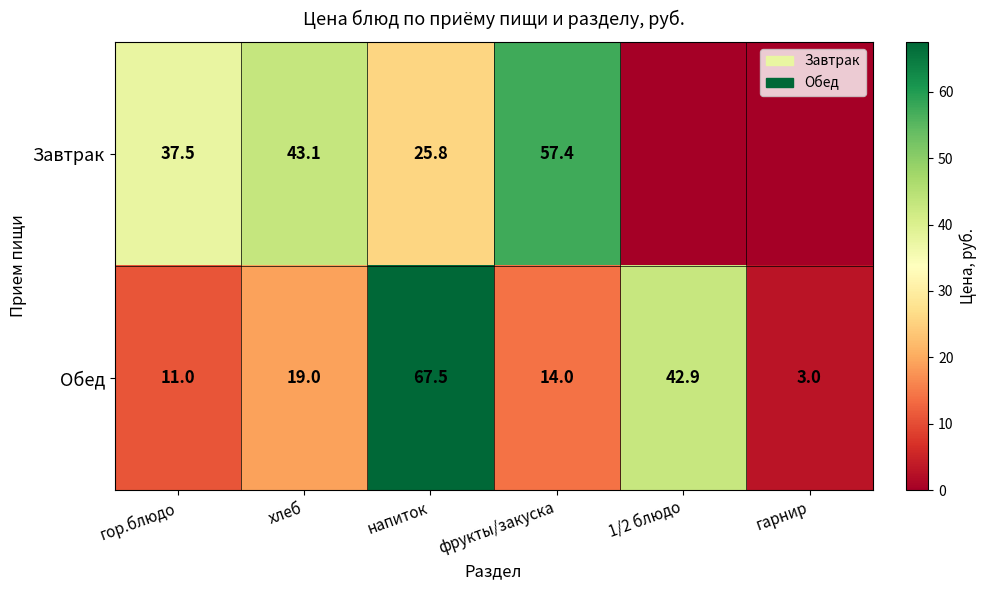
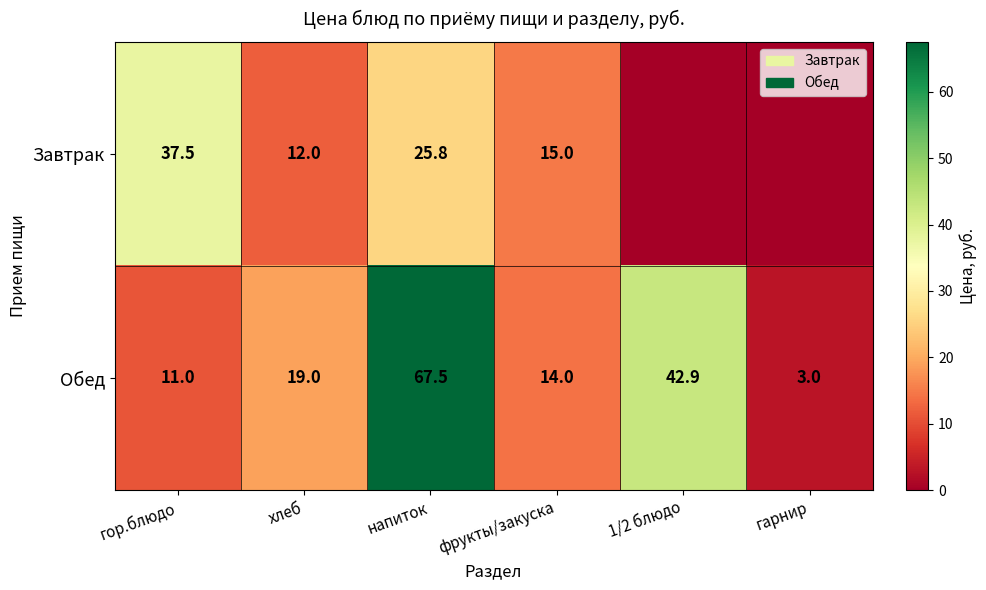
  {
    "Завтрак": {
      "гор.блюдо": 37.5,
-     "хлеб": 43.1,
+     "хлеб": 12.0,
      "напиток": 25.8,
-     "фрукты/закуска": 57.4
+     "фрукты/закуска": 15.0
    },
    "Обед": {
      "гор.блюдо": 11.0,
      "хлеб": 19.0,
      "напиток": 67.5,
      "фрукты/закуска": 14.0,
      "1/2 блюдо": 42.9,
      "гарнир": 3.0
    }
  }
